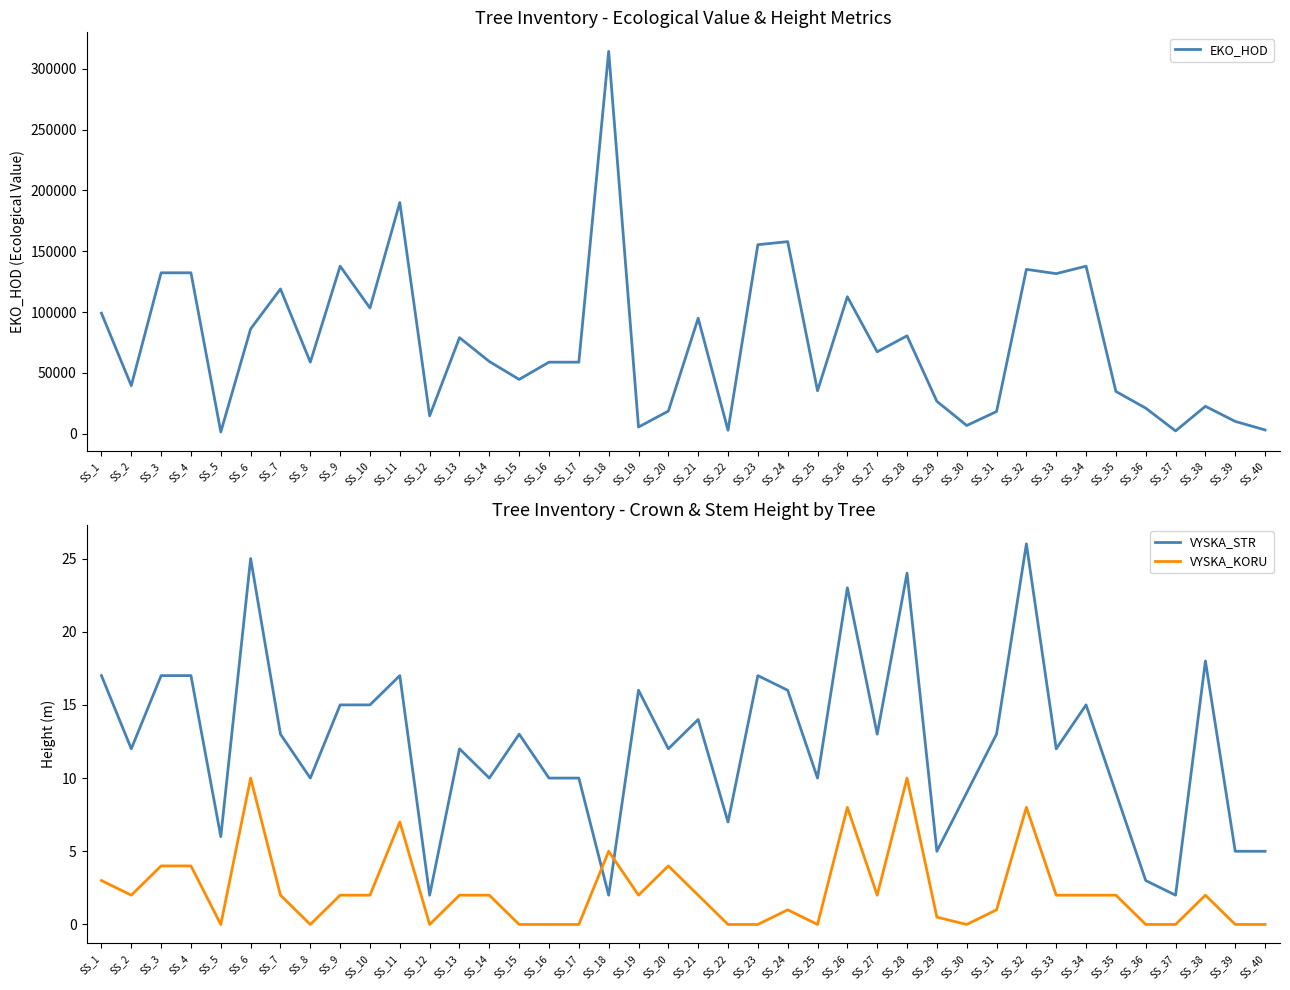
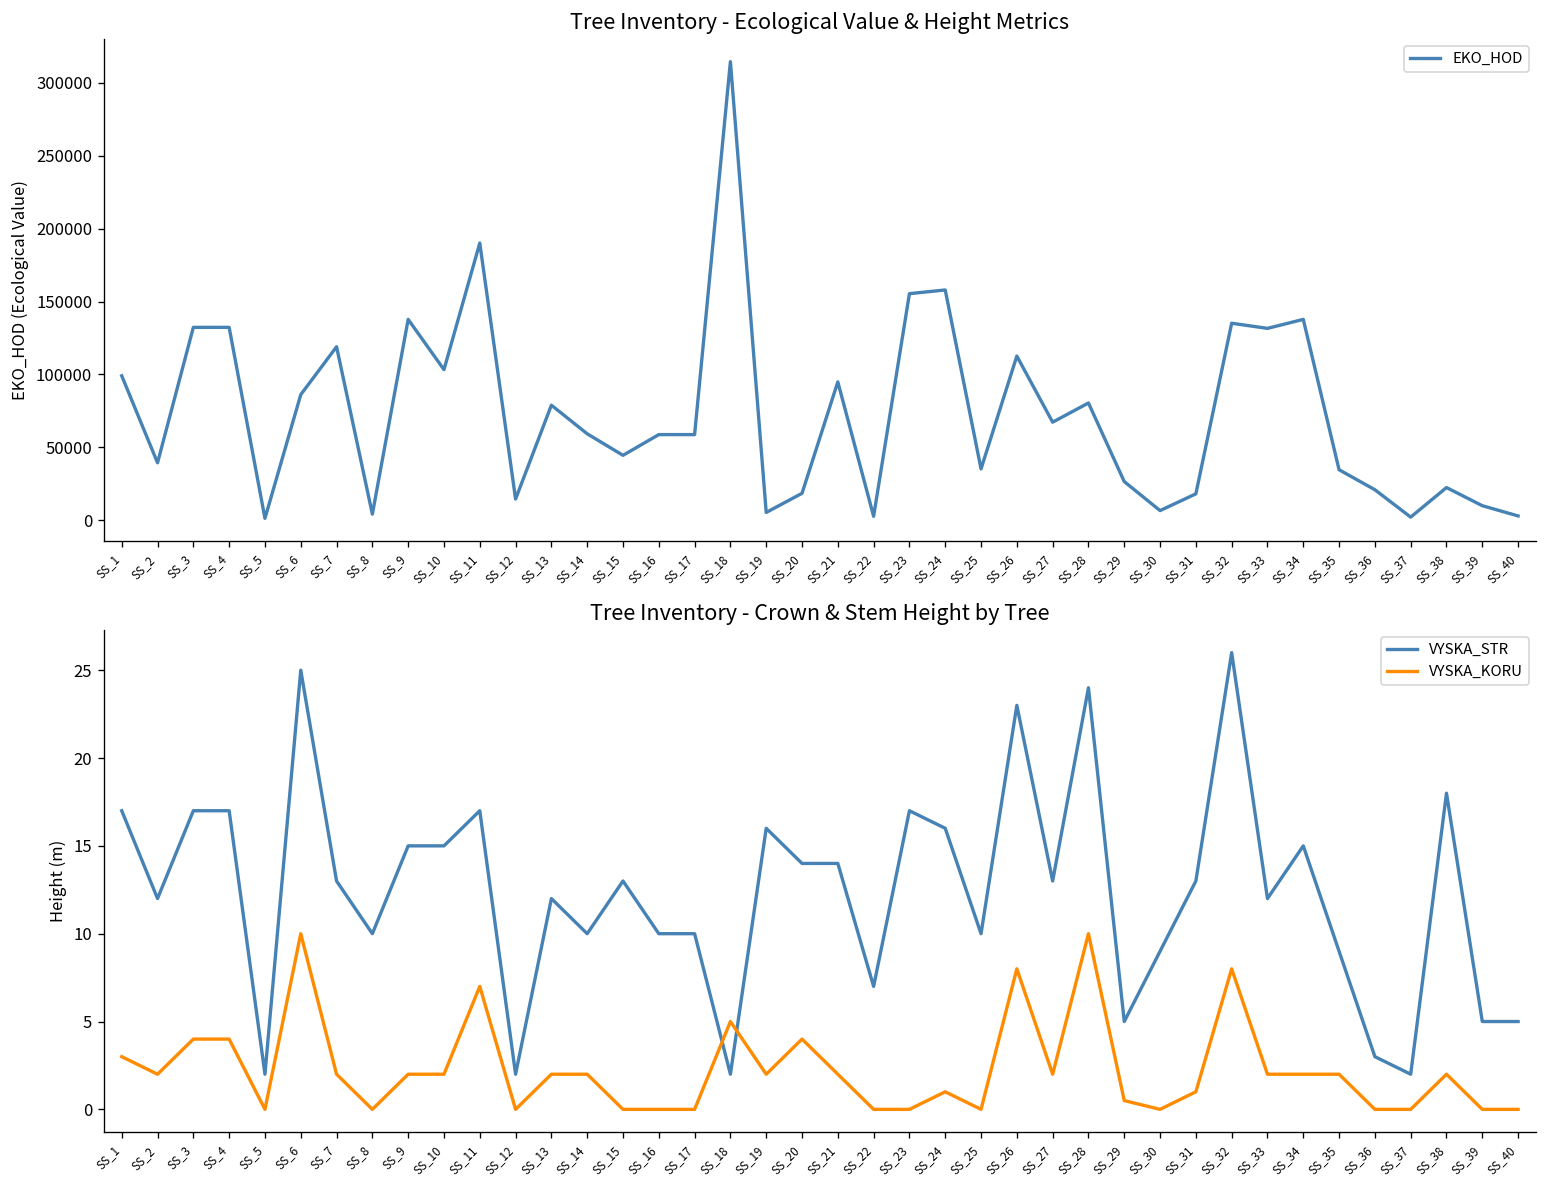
  {
    "Tree Inventory - Ecological Value & Height Metrics": {
      "SS_1": 99000,
      "SS_2": 39000,
      "SS_3": 132000,
      "SS_4": 132000,
      "SS_5": 1000,
      "SS_6": 86000,
      "SS_7": 119000,
-     "SS_8": 59000,
+     "SS_8": 4000,
      "SS_9": 138000,
      "SS_10": 103000,
      "SS_11": 190000,
      "SS_12": 15000,
      "SS_13": 79000,
      "SS_14": 59000,
      "SS_15": 45000,
      "SS_16": 59000,
      "SS_17": 59000,
      "SS_18": 314000,
      "SS_19": 5000,
      "SS_20": 19000,
      "SS_21": 95000,
      "SS_22": 3000,
      "SS_23": 155000,
      "SS_24": 158000,
      "SS_25": 35000,
      "SS_26": 113000,
      "SS_27": 67000,
      "SS_28": 80000,
      "SS_29": 27000,
      "SS_30": 7000,
      "SS_31": 18000,
      "SS_32": 135000,
      "SS_33": 132000,
      "SS_34": 138000,
      "SS_35": 35000,
      "SS_36": 21000,
      "SS_37": 2000,
      "SS_38": 23000,
      "SS_39": 10000,
      "SS_40": 3000
    },
    "Tree Inventory - Crown & Stem Height by Tree": {
      "VYSKA_STR": {
        "SS_1": 17,
        "SS_2": 12,
        "SS_3": 17,
        "SS_4": 17,
-       "SS_5": 6,
+       "SS_5": 2,
        "SS_6": 25,
        "SS_7": 13,
        "SS_8": 10,
        "SS_9": 15,
        "SS_10": 15,
        "SS_11": 17,
        "SS_12": 2,
        "SS_13": 12,
        "SS_14": 10,
        "SS_15": 13,
        "SS_16": 10,
        "SS_17": 10,
        "SS_18": 2,
        "SS_19": 16,
-       "SS_20": 12,
+       "SS_20": 14,
        "SS_21": 14,
        "SS_22": 7,
        "SS_23": 17,
        "SS_24": 16,
        "SS_25": 10,
        "SS_26": 23,
        "SS_27": 13,
        "SS_28": 24,
        "SS_29": 5,
        "SS_30": 9,
        "SS_31": 13,
        "SS_32": 26,
        "SS_33": 12,
        "SS_34": 15,
        "SS_35": 9,
        "SS_36": 3,
        "SS_37": 2,
        "SS_38": 18,
        "SS_39": 5,
        "SS_40": 5
      },
      "VYSKA_KORU": {
        "SS_1": 3,
        "SS_2": 2,
        "SS_3": 4,
        "SS_4": 4,
        "SS_5": 0,
        "SS_6": 10,
        "SS_7": 2,
        "SS_8": 0,
        "SS_9": 2,
        "SS_10": 2,
        "SS_11": 7,
        "SS_12": 0,
        "SS_13": 2,
        "SS_14": 2,
        "SS_15": 0,
        "SS_16": 0,
        "SS_17": 0,
        "SS_18": 5,
        "SS_19": 2,
        "SS_20": 4,
        "SS_21": 2,
        "SS_22": 0,
        "SS_23": 0,
        "SS_24": 1,
        "SS_25": 0,
        "SS_26": 8,
        "SS_27": 2,
        "SS_28": 10,
        "SS_29": 0.5,
        "SS_30": 0,
        "SS_31": 1,
        "SS_32": 8,
        "SS_33": 2,
        "SS_34": 2,
        "SS_35": 2,
        "SS_36": 0,
        "SS_37": 0,
        "SS_38": 2,
        "SS_39": 0,
        "SS_40": 0
      }
    }
  }
